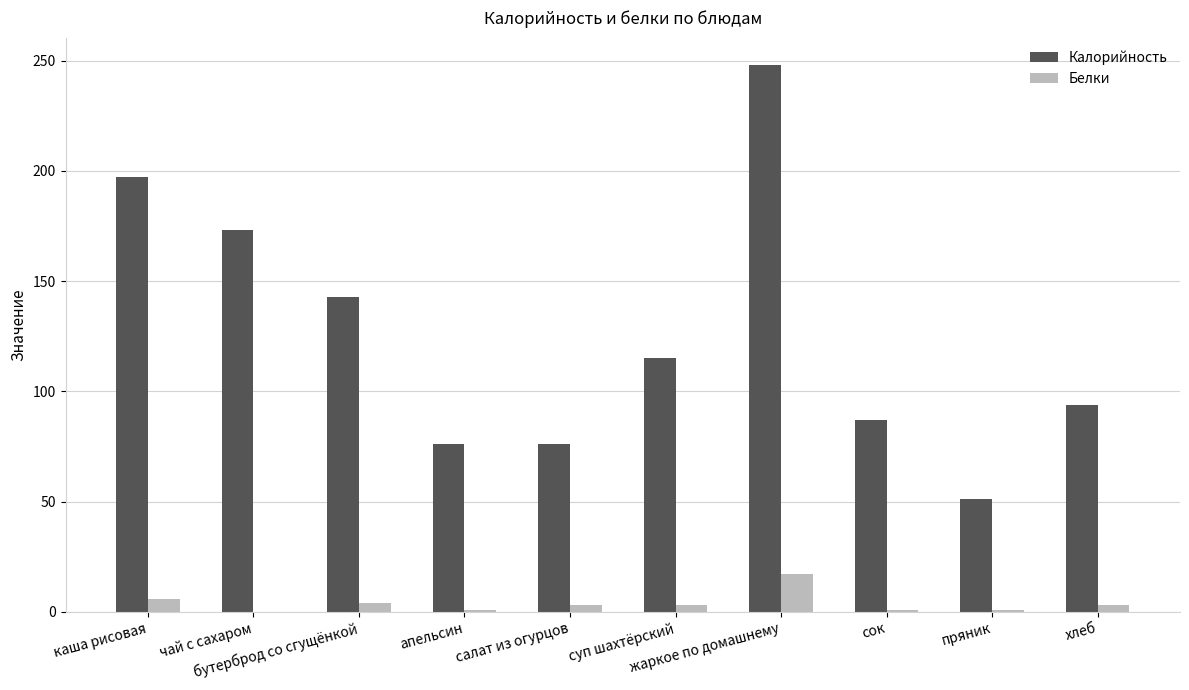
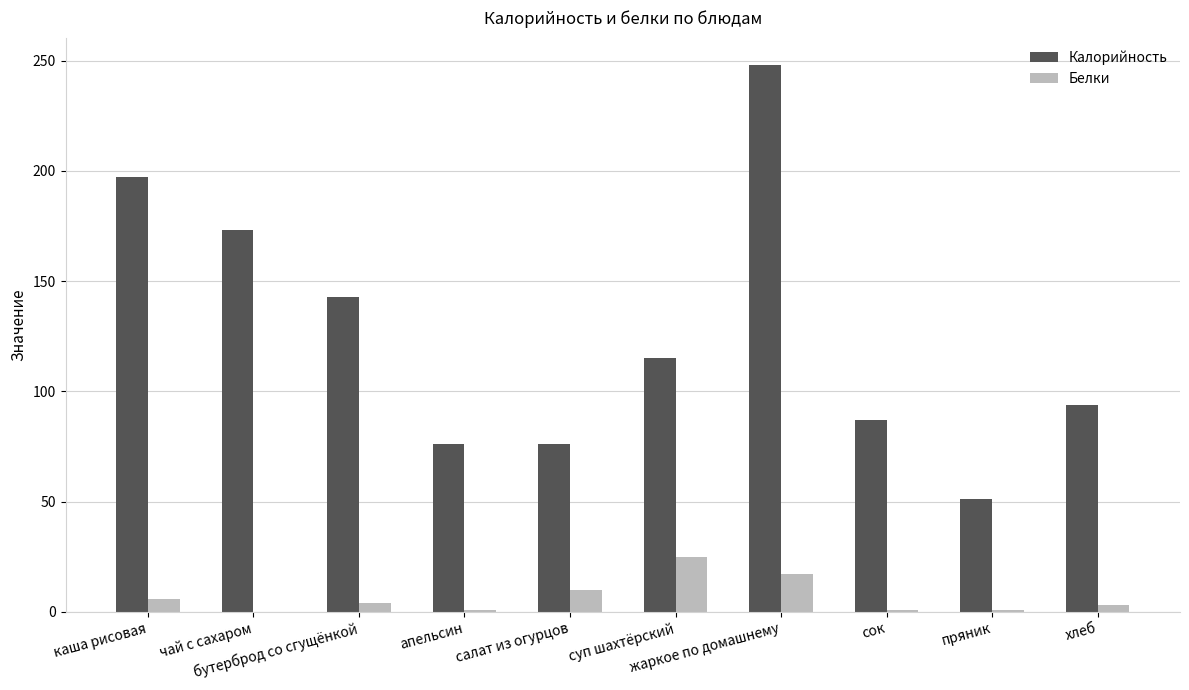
  {
    "Калорийность": {
      "каша рисовая": 197,
      "чай с сахаром": 173,
      "бутерброд со сгущёнкой": 143,
      "апельсин": 76,
      "салат из огурцов": 76,
      "суп шахтёрский": 115,
      "жаркое по домашнему": 248,
      "сок": 87,
      "пряник": 51,
      "хлеб": 94
    },
    "Белки": {
      "каша рисовая": 6,
      "чай с сахаром": 0,
      "бутерброд со сгущёнкой": 4,
-     "салат из огурцов": 3,
-     "суп шахтёрский": 3,
+     "салат из огурцов": 10,
+     "суп шахтёрский": 25,
      "жаркое по домашнему": 17,
      "хлеб": 3
    }
  }
